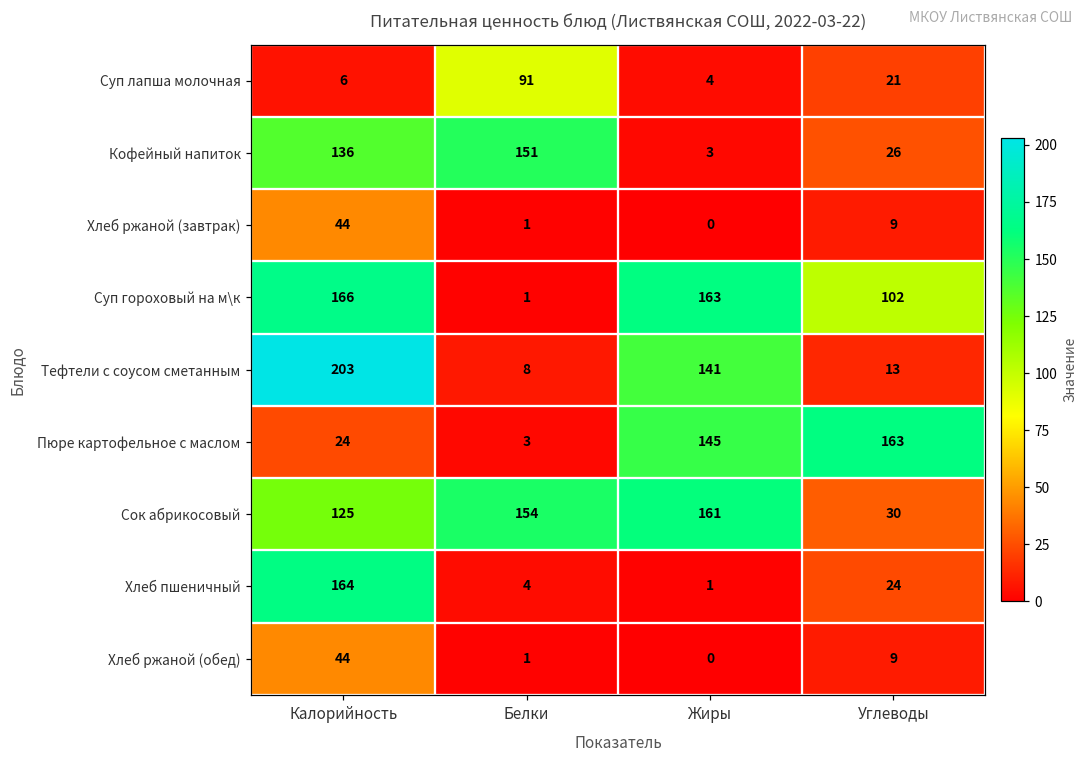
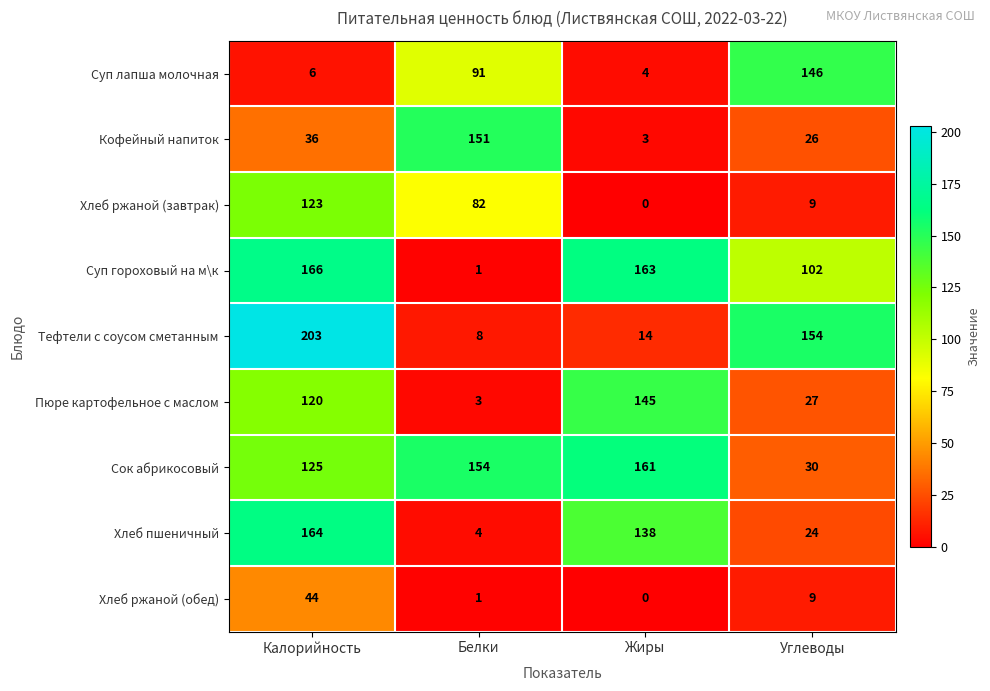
  {
    "Суп лапша молочная": {
      "Калорийность": 6,
      "Белки": 91,
      "Жиры": 4,
-     "Углеводы": 21
+     "Углеводы": 146
    },
    "Кофейный напиток": {
-     "Калорийность": 136,
+     "Калорийность": 36,
      "Белки": 151,
      "Жиры": 3,
      "Углеводы": 26
    },
    "Хлеб ржаной (завтрак)": {
-     "Калорийность": 44,
-     "Белки": 1,
+     "Калорийность": 123,
+     "Белки": 82,
      "Жиры": 0,
      "Углеводы": 9
    },
    "Суп гороховый на м\\к": {
      "Калорийность": 166,
      "Белки": 1,
      "Жиры": 163,
      "Углеводы": 102
    },
    "Тефтели с соусом сметанным": {
      "Калорийность": 203,
      "Белки": 8,
-     "Жиры": 141,
-     "Углеводы": 13
+     "Жиры": 14,
+     "Углеводы": 154
    },
    "Пюре картофельное с маслом": {
-     "Калорийность": 24,
+     "Калорийность": 120,
      "Белки": 3,
      "Жиры": 145,
-     "Углеводы": 163
+     "Углеводы": 27
    },
    "Сок абрикосовый": {
      "Калорийность": 125,
      "Белки": 154,
      "Жиры": 161,
      "Углеводы": 30
    },
    "Хлеб пшеничный": {
      "Калорийность": 164,
      "Белки": 4,
-     "Жиры": 1,
+     "Жиры": 138,
      "Углеводы": 24
    },
    "Хлеб ржаной (обед)": {
      "Калорийность": 44,
      "Белки": 1,
      "Жиры": 0,
      "Углеводы": 9
    }
  }
